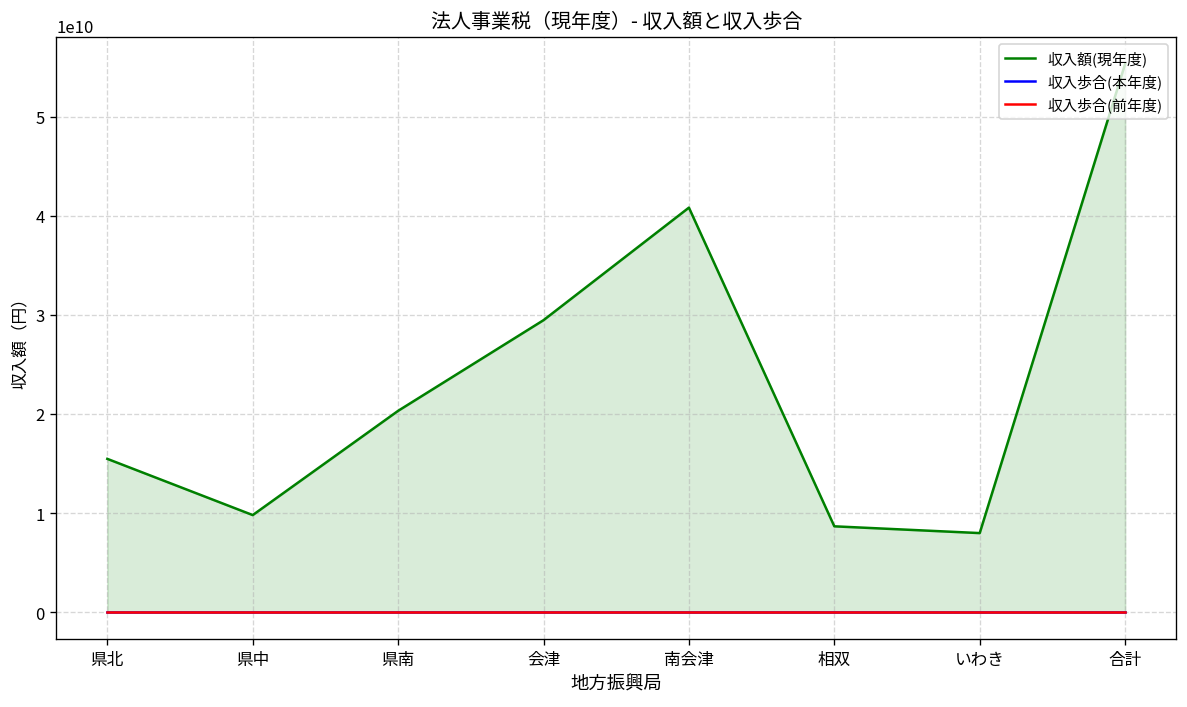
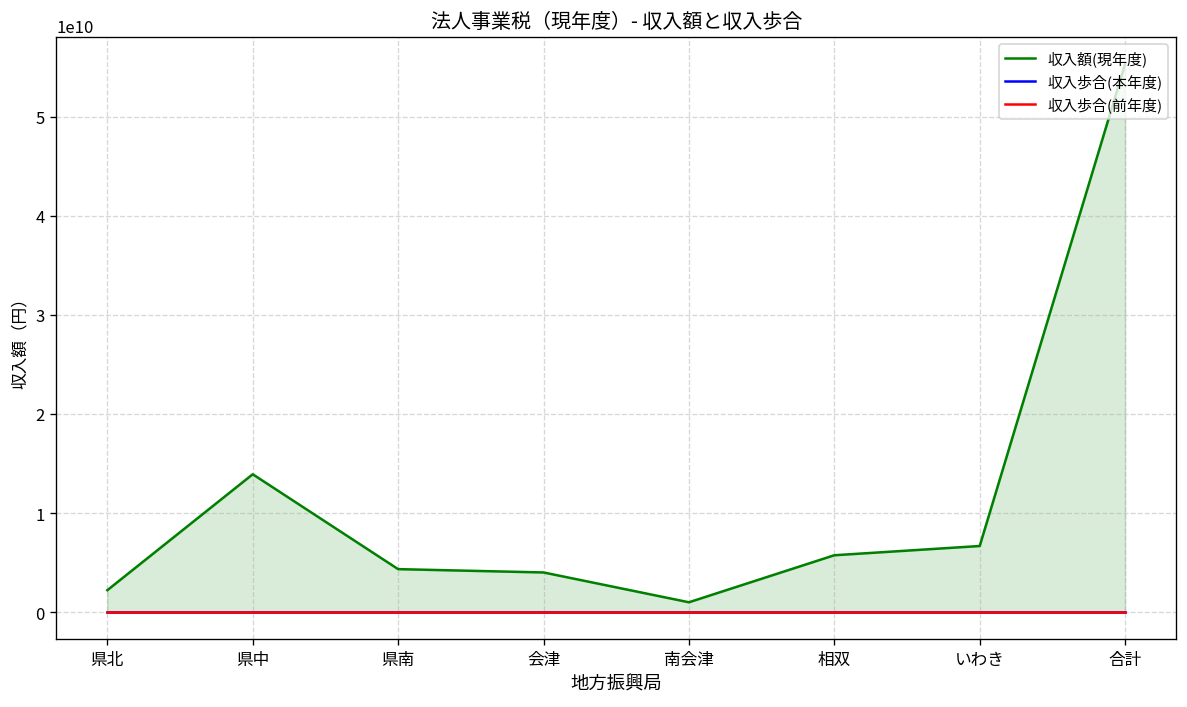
  {
    "収入額(現年度)": {
-     "県北": 15000000000,
-     "県中": 10000000000,
-     "県南": 20000000000,
-     "会津": 29000000000,
-     "南会津": 41000000000,
-     "相双": 9000000000,
-     "いわき": 8000000000
+     "県北": 2000000000,
+     "県中": 14000000000,
+     "県南": 4000000000,
+     "会津": 4000000000,
+     "南会津": 1000000000,
+     "相双": 6000000000,
+     "いわき": 7000000000
    },
    "収入歩合(前年度)": {
      "県北": 0,
      "県中": 0,
      "県南": 0,
      "会津": 0,
      "南会津": 0,
      "相双": 0,
      "いわき": 0,
      "合計": 0
    }
  }
